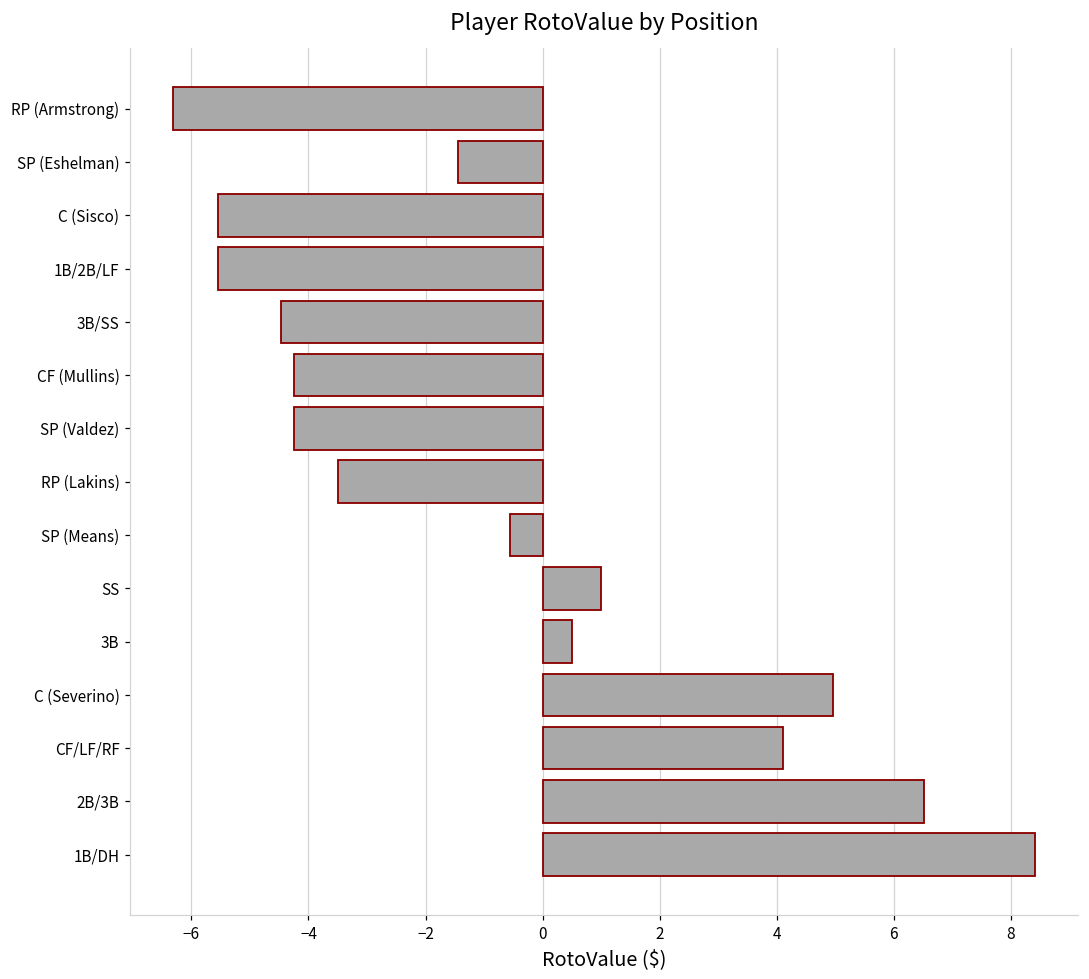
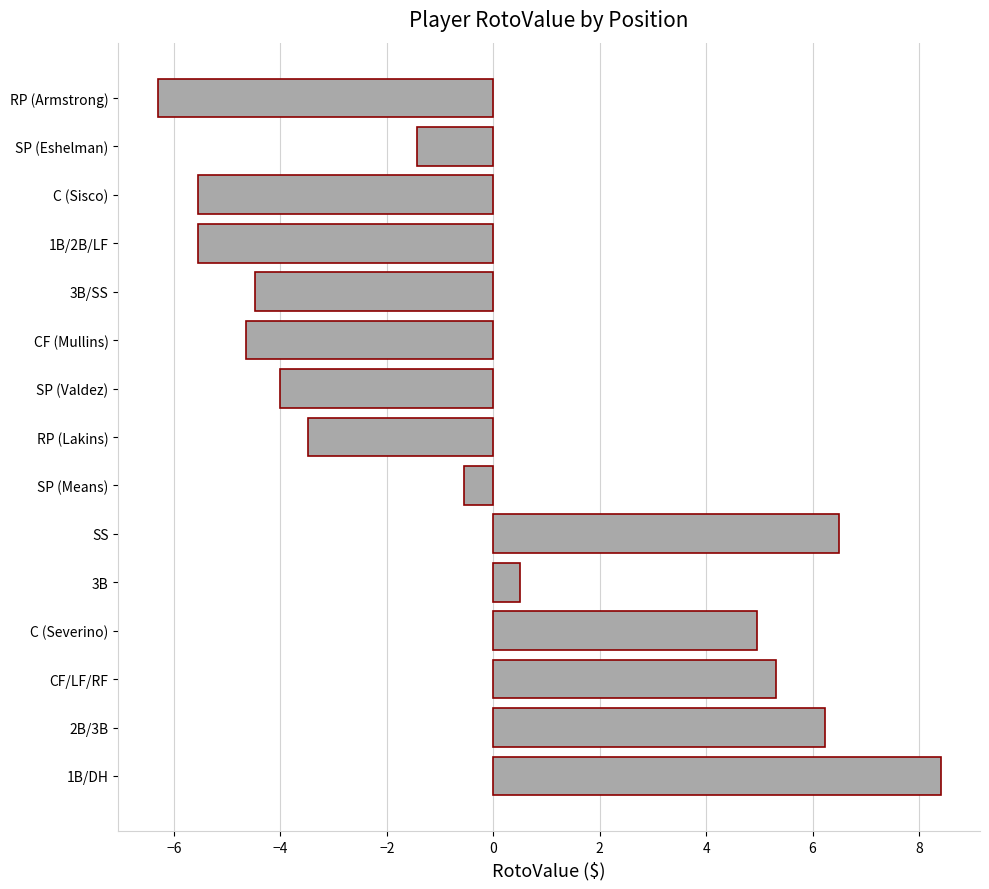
  {
    "RP (Armstrong)": -6.3,
    "SP (Eshelman)": -1.4,
    "C (Sisco)": -5.6,
    "1B/2B/LF": -5.5,
    "3B/SS": -4.5,
-   "CF (Mullins)": -4.2,
-   "SP (Valdez)": -4.2,
+   "CF (Mullins)": -4.7,
+   "SP (Valdez)": -4.0,
    "RP (Lakins)": -3.5,
    "SP (Means)": -0.6,
-   "SS": 1.0,
+   "SS": 6.5,
    "3B": 0.5,
    "C (Severino)": 5.0,
-   "CF/LF/RF": 4.1,
-   "2B/3B": 6.5,
+   "CF/LF/RF": 5.3,
+   "2B/3B": 6.2,
    "1B/DH": 8.4
  }
